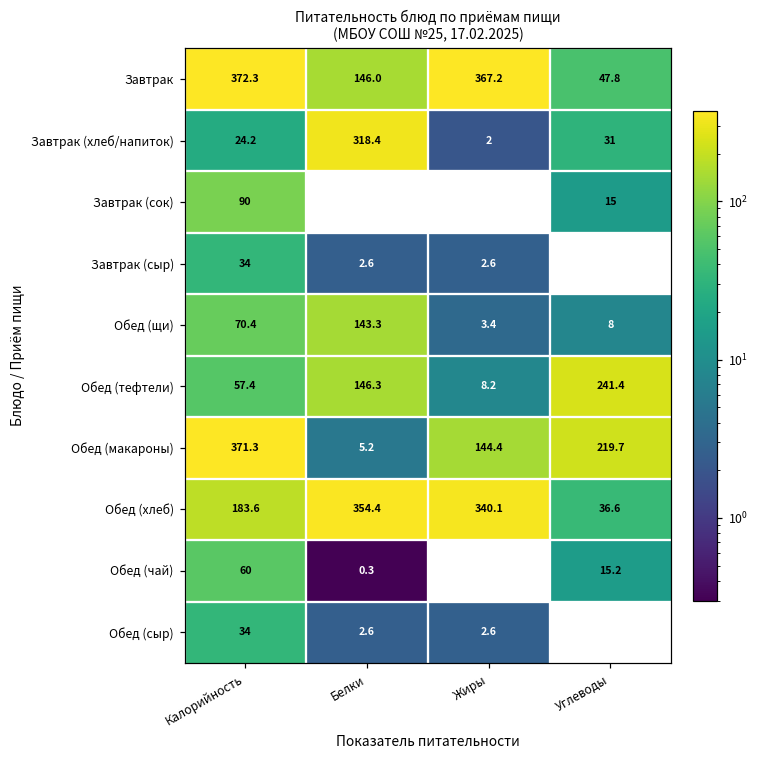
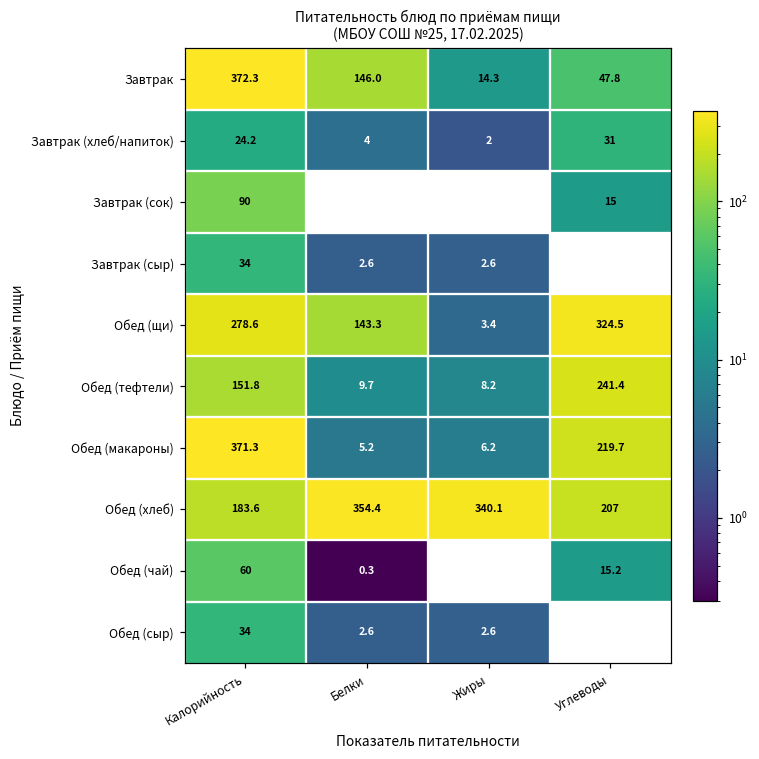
  {
    "Завтрак": {
      "Калорийность": 372.3,
      "Белки": 146.0,
-     "Жиры": 367.2,
+     "Жиры": 14.3,
      "Углеводы": 47.8
    },
    "Завтрак (хлеб/напиток)": {
      "Калорийность": 24.2,
-     "Белки": 318.4,
+     "Белки": 4,
      "Жиры": 2,
      "Углеводы": 31
    },
    "Завтрак (сок)": {
      "Калорийность": 90,
      "Углеводы": 15
    },
    "Завтрак (сыр)": {
      "Калорийность": 34,
      "Белки": 2.6,
      "Жиры": 2.6
    },
    "Обед (щи)": {
-     "Калорийность": 70.4,
+     "Калорийность": 278.6,
      "Белки": 143.3,
      "Жиры": 3.4,
-     "Углеводы": 8
+     "Углеводы": 324.5
    },
    "Обед (тефтели)": {
-     "Калорийность": 57.4,
-     "Белки": 146.3,
+     "Калорийность": 151.8,
+     "Белки": 9.7,
      "Жиры": 8.2,
      "Углеводы": 241.4
    },
    "Обед (макароны)": {
      "Калорийность": 371.3,
      "Белки": 5.2,
-     "Жиры": 144.4,
+     "Жиры": 6.2,
      "Углеводы": 219.7
    },
    "Обед (хлеб)": {
      "Калорийность": 183.6,
      "Белки": 354.4,
      "Жиры": 340.1,
-     "Углеводы": 36.6
+     "Углеводы": 207
    },
    "Обед (чай)": {
      "Калорийность": 60,
      "Белки": 0.3,
      "Углеводы": 15.2
    },
    "Обед (сыр)": {
      "Калорийность": 34,
      "Белки": 2.6,
      "Жиры": 2.6
    }
  }
